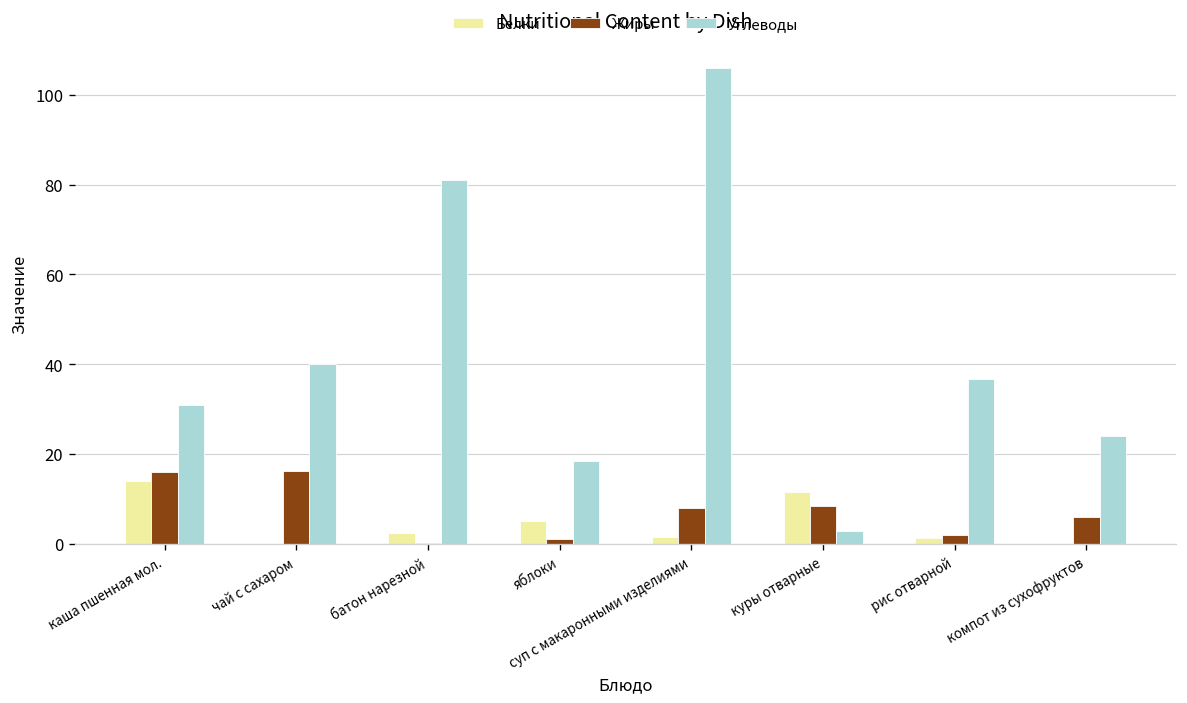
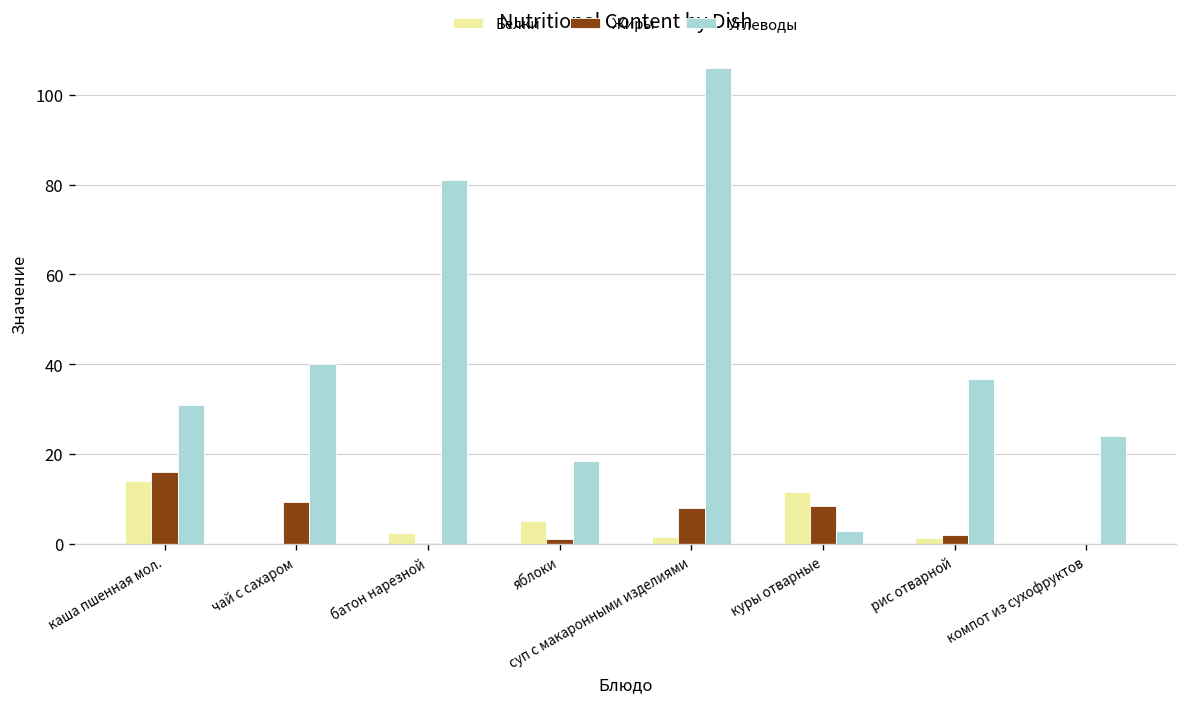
  {
    "Белки": {
      "каша пшенная мол.": 14,
      "чай с сахаром": 0,
      "батон нарезной": 2,
      "яблоки": 5,
      "суп с макаронными изделиями": 2,
      "куры отварные": 12,
      "рис отварной": 1,
      "компот из сухофруктов": 0
    },
    "Жиры": {
      "каша пшенная мол.": 16,
-     "чай с сахаром": 16,
+     "чай с сахаром": 9,
      "яблоки": 1,
      "суп с макаронными изделиями": 8,
      "куры отварные": 9,
      "рис отварной": 2,
-     "компот из сухофруктов": 6
+     "компот из сухофруктов": 0
    },
    "Углеводы": {
      "каша пшенная мол.": 31,
      "чай с сахаром": 40,
      "батон нарезной": 81,
      "яблоки": 19,
      "суп с макаронными изделиями": 106,
      "куры отварные": 3,
      "рис отварной": 37,
      "компот из сухофруктов": 24
    }
  }
